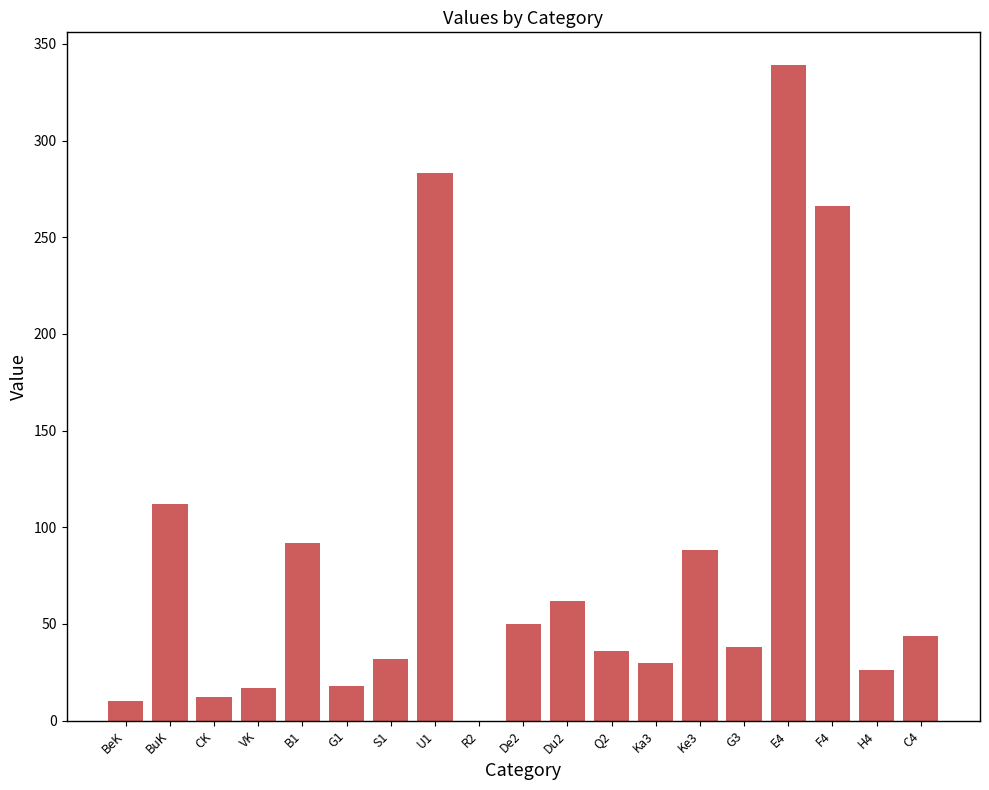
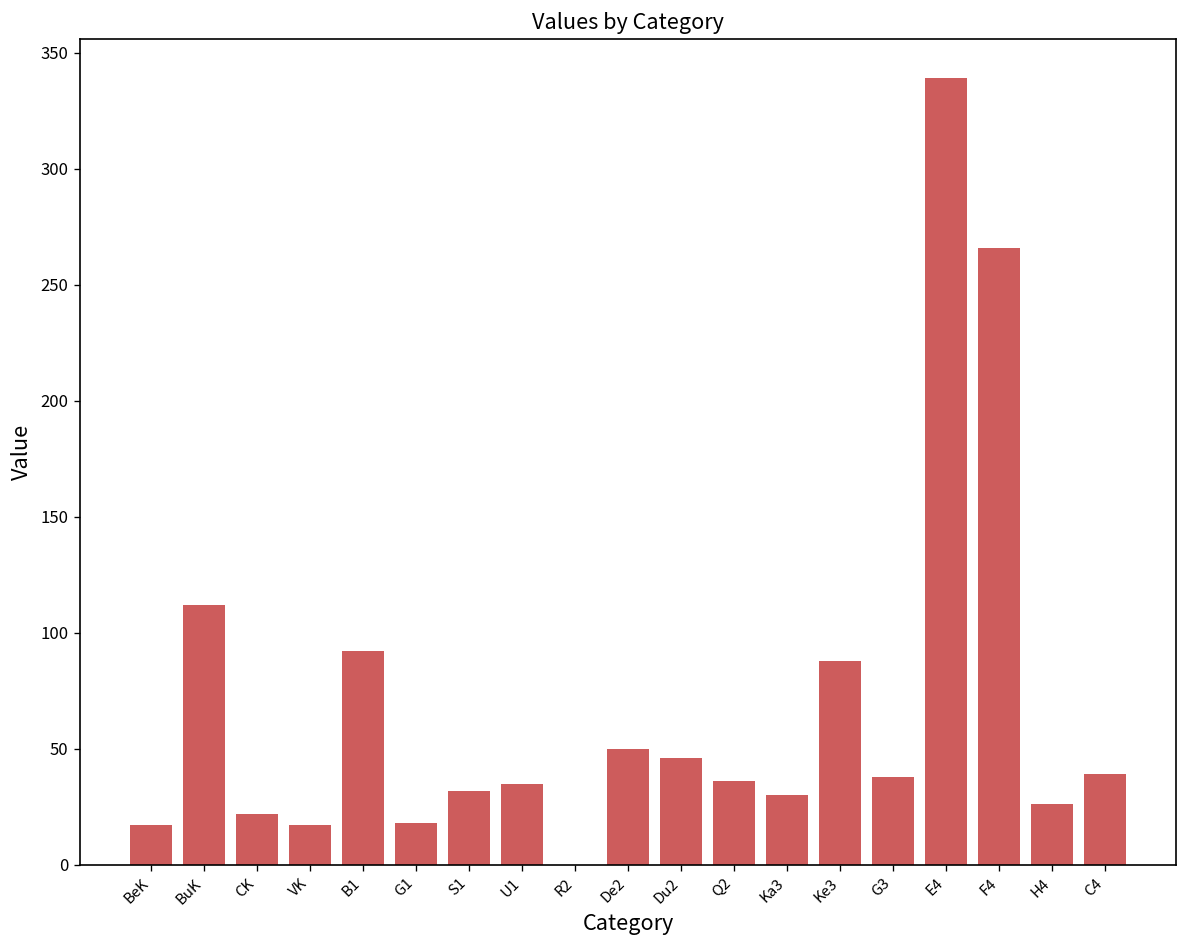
  {
-   "BeK": 10,
+   "BeK": 17,
    "BuK": 112,
-   "CK": 12,
+   "CK": 22,
    "VK": 17,
    "B1": 92,
    "G1": 18,
    "S1": 32,
-   "U1": 283,
+   "U1": 35,
    "R2": 0,
    "De2": 50,
-   "Du2": 62,
+   "Du2": 46,
    "Q2": 36,
    "Ka3": 30,
    "Ke3": 88,
    "G3": 38,
    "E4": 339,
    "F4": 266,
    "H4": 26,
-   "C4": 44
+   "C4": 39
  }
